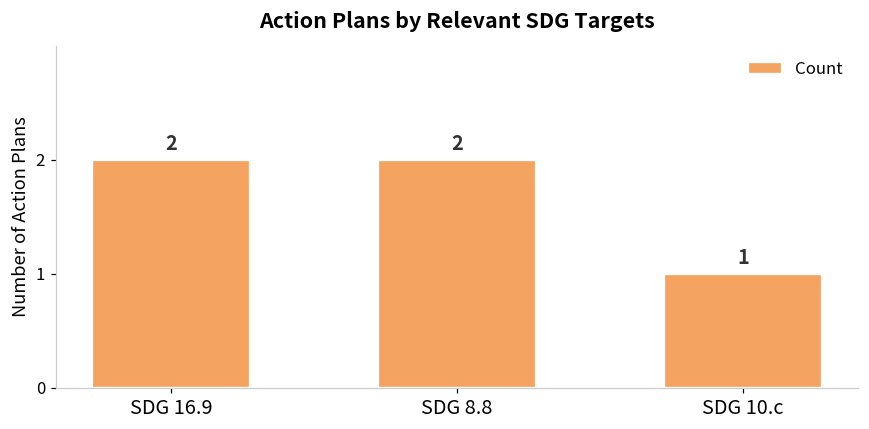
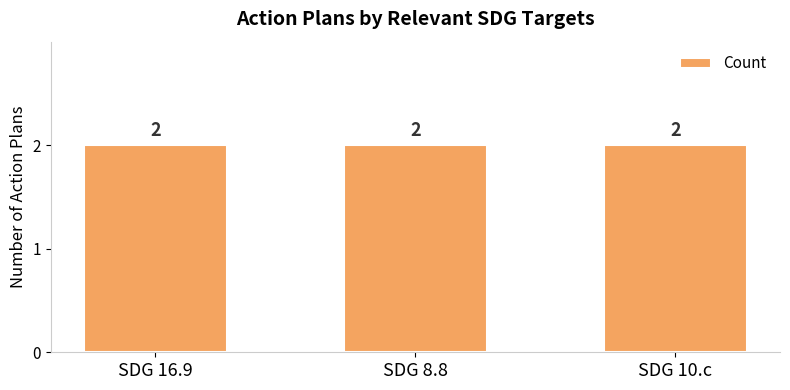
  {
    "SDG 16.9": 2,
    "SDG 8.8": 2,
-   "SDG 10.c": 1
+   "SDG 10.c": 2
  }
